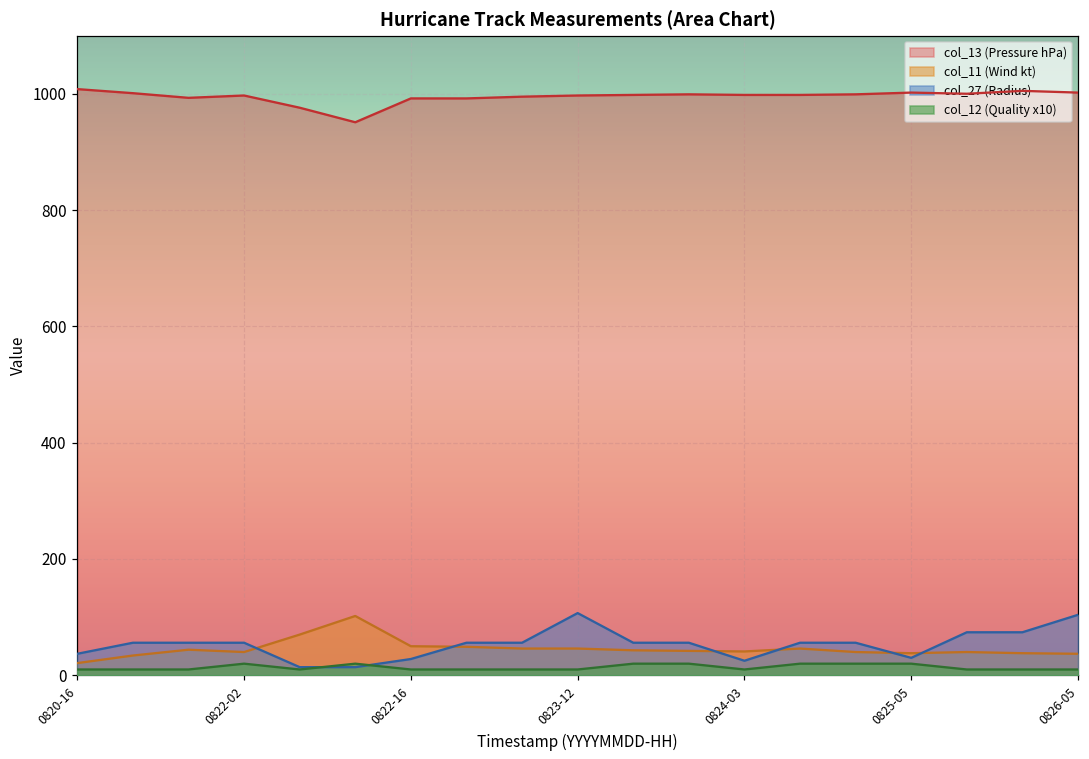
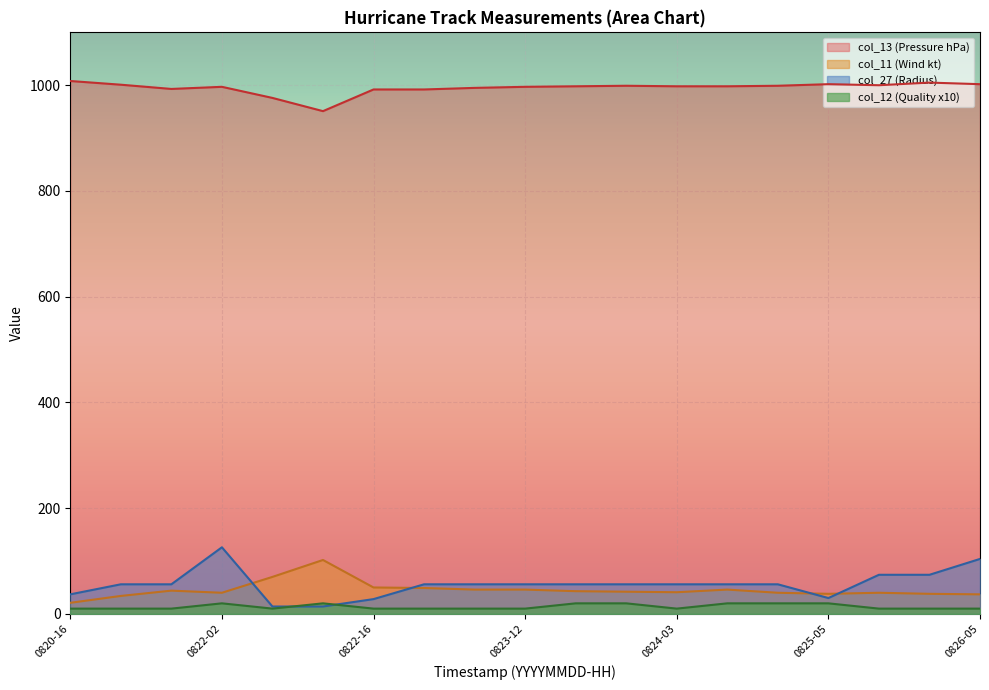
  {
    "col_27 (Radius)": {
      "0820-16": 40,
-     "0822-02": 60,
+     "0822-02": 130,
      "0822-16": 30,
-     "0823-12": 110,
-     "0824-03": 30,
+     "0823-12": 60,
+     "0824-03": 60,
      "0825-05": 30,
      "0826-05": 100
    },
    "col_12 (Quality x10)": {
      "0820-16": 10,
      "0822-02": 20,
      "0822-16": 10,
      "0823-12": 10,
      "0824-03": 10,
      "0825-05": 20,
      "0826-05": 10
    }
  }
